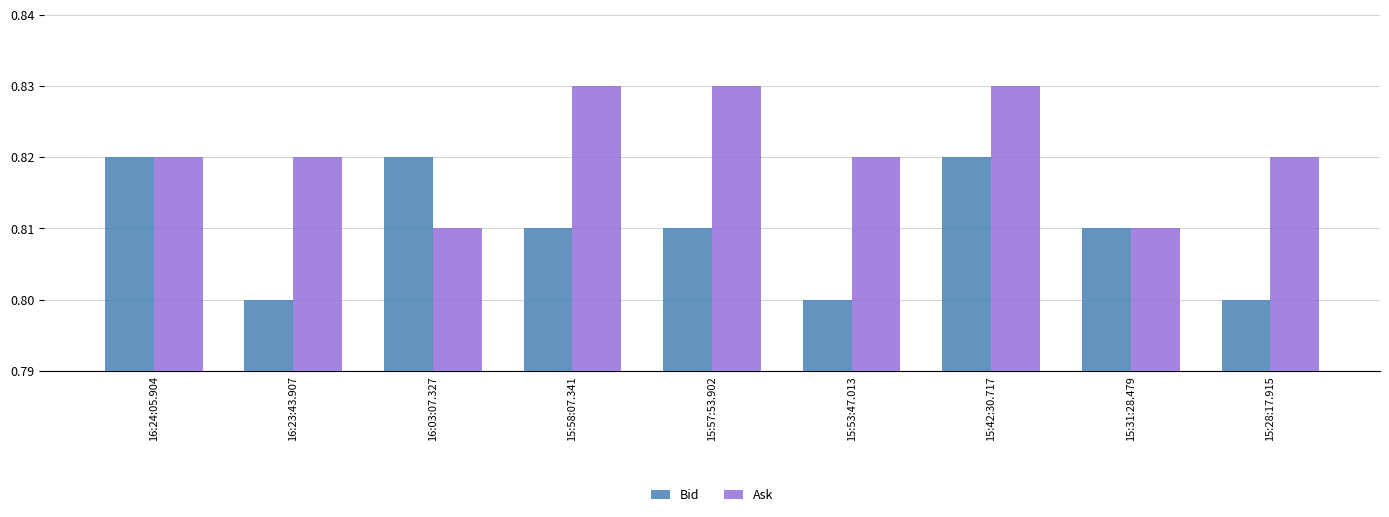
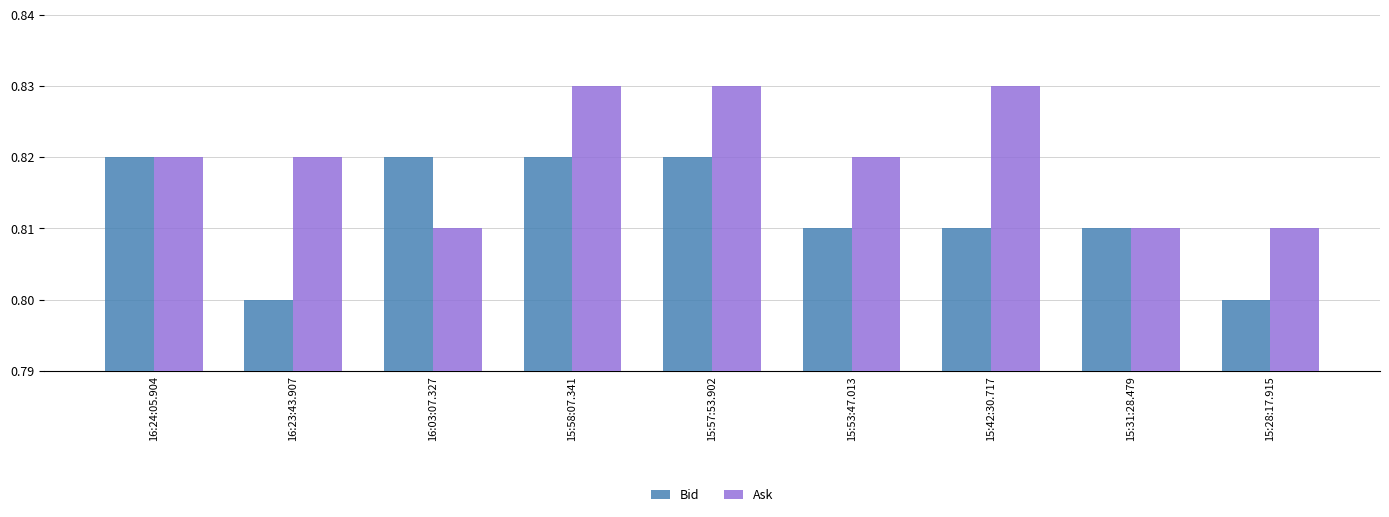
  {
    "Bid": {
      "16:24:05.904": 0.82,
      "16:23:43.907": 0.80,
      "16:03:07.327": 0.82,
-     "15:58:07.341": 0.81,
-     "15:57:53.902": 0.81,
-     "15:53:47.013": 0.80,
-     "15:42:30.717": 0.82,
+     "15:58:07.341": 0.82,
+     "15:57:53.902": 0.82,
+     "15:53:47.013": 0.81,
+     "15:42:30.717": 0.81,
      "15:31:28.479": 0.81,
      "15:28:17.915": 0.80
    },
    "Ask": {
      "16:24:05.904": 0.82,
      "16:23:43.907": 0.82,
      "16:03:07.327": 0.81,
      "15:58:07.341": 0.83,
      "15:57:53.902": 0.83,
      "15:53:47.013": 0.82,
      "15:42:30.717": 0.83,
      "15:31:28.479": 0.81,
-     "15:28:17.915": 0.82
+     "15:28:17.915": 0.81
    }
  }
